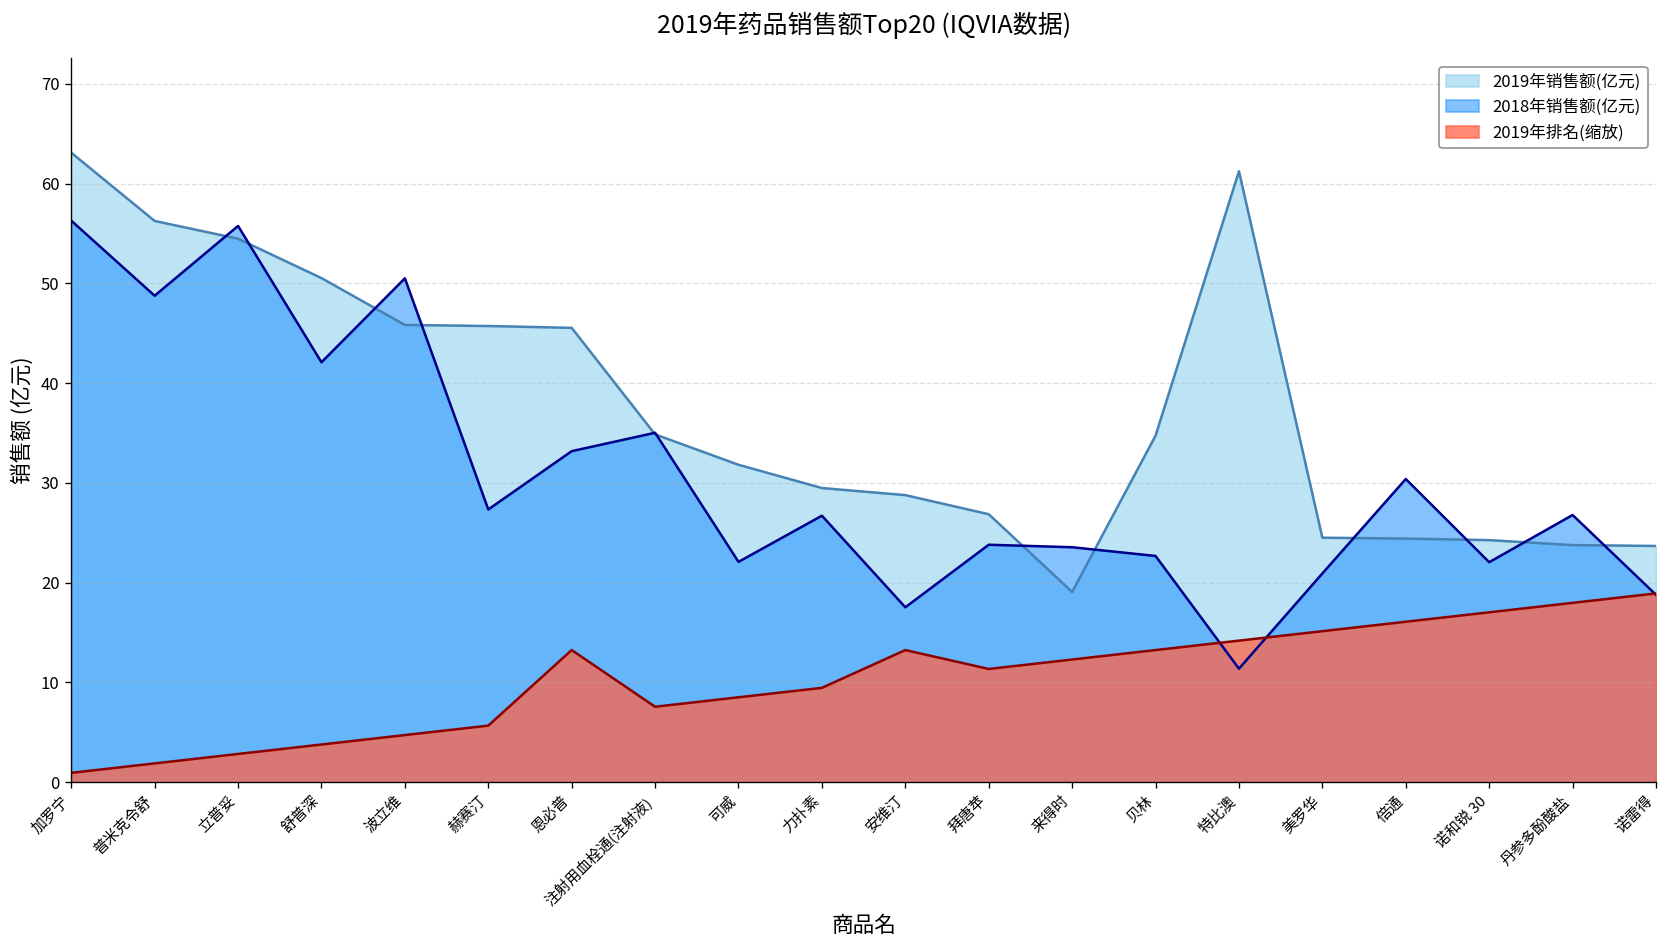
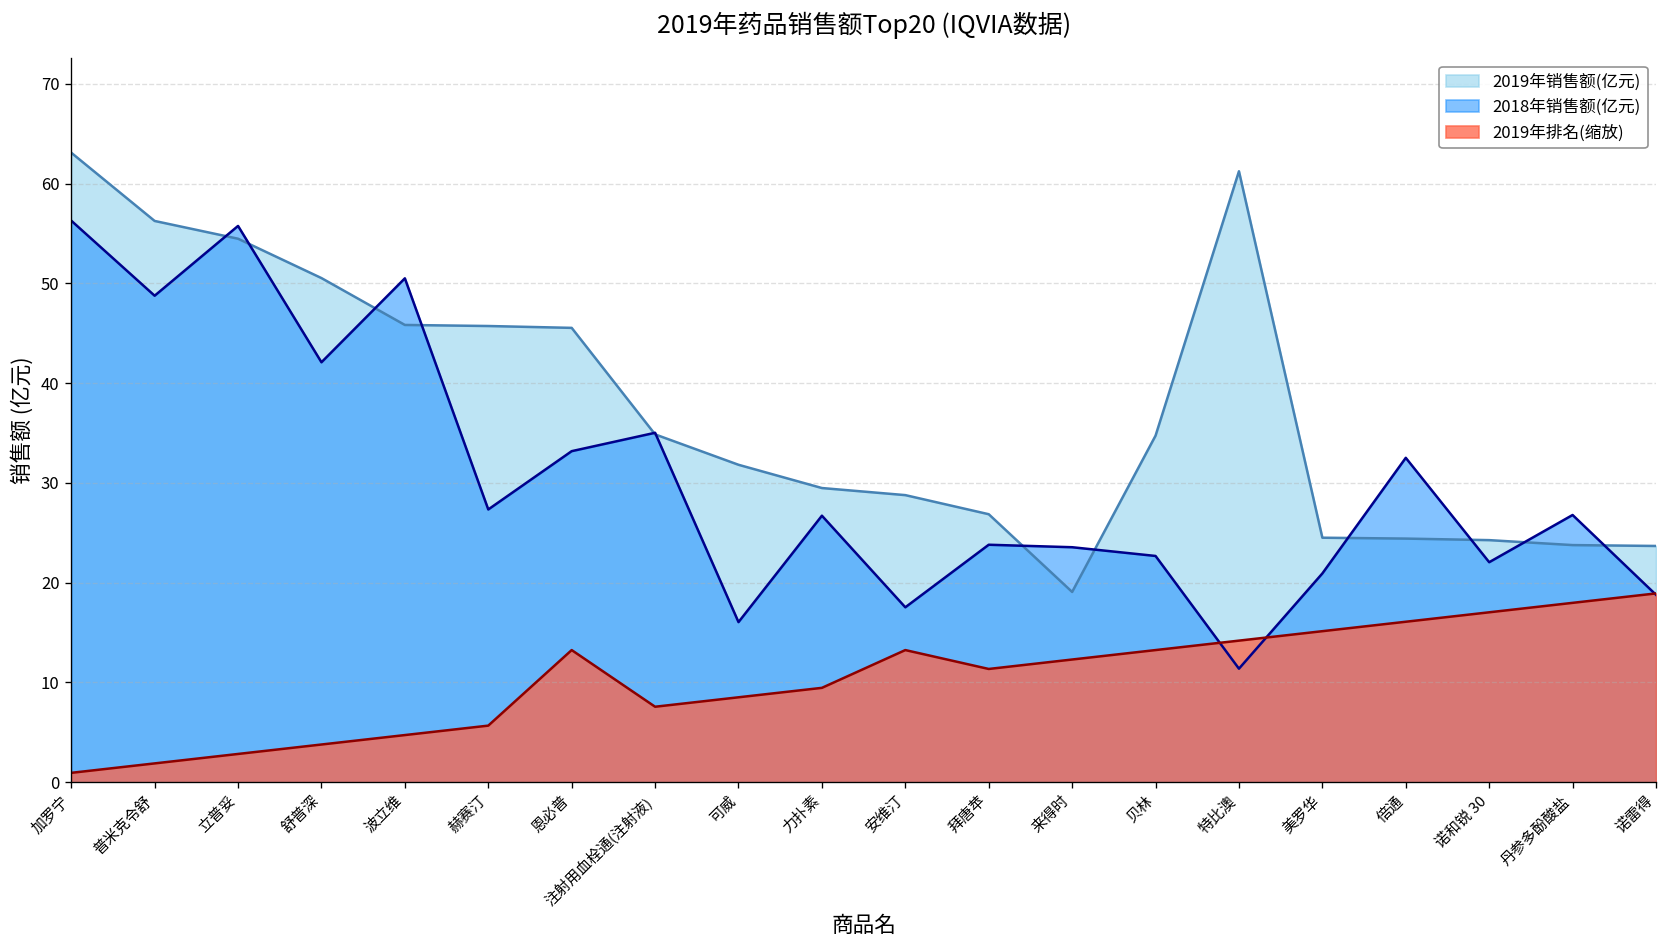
  {
    "2019年销售额(亿元)": {
      "加罗宁": 63,
      "普米克令舒": 56,
      "立普妥": 54,
      "舒普深": 51,
      "波立维": 46,
      "赫赛汀": 46,
      "恩必普": 46,
      "可威": 32,
      "力扑素": 29,
      "安维汀": 29,
      "拜唐苹": 27,
      "来得时": 19,
      "贝林": 35,
      "特比澳": 61,
      "美罗华": 25,
      "倍通": 24,
      "诺和锐 30": 24,
      "丹参多酚酸盐": 24,
      "诺雷得": 24
    },
    "2018年销售额(亿元)": {
      "加罗宁": 56,
      "普米克令舒": 49,
      "立普妥": 56,
      "舒普深": 42,
      "波立维": 50,
      "赫赛汀": 27,
      "恩必普": 33,
-     "可威": 22,
+     "可威": 16,
      "力扑素": 27,
      "安维汀": 18,
      "拜唐苹": 24,
      "来得时": 24,
      "贝林": 23,
      "特比澳": 11,
      "美罗华": 21,
-     "倍通": 30,
+     "倍通": 33,
      "诺和锐 30": 22,
      "丹参多酚酸盐": 27
    },
    "2019年排名(缩放)": {
      "加罗宁": 1,
      "普米克令舒": 2,
      "立普妥": 3,
      "舒普深": 4,
      "波立维": 5,
      "赫赛汀": 6,
      "恩必普": 13,
      "注射用血栓通(注射液)": 8,
      "可威": 9,
      "力扑素": 9,
      "安维汀": 13,
      "拜唐苹": 11,
      "来得时": 12,
      "贝林": 13,
      "特比澳": 14,
      "美罗华": 15,
      "倍通": 16,
      "诺和锐 30": 17,
      "丹参多酚酸盐": 18
    }
  }
